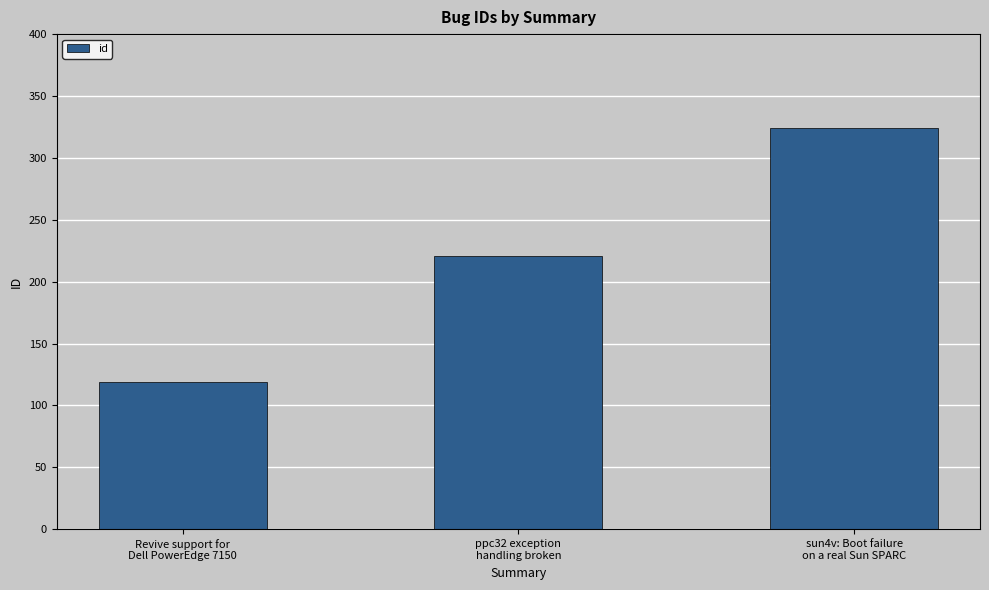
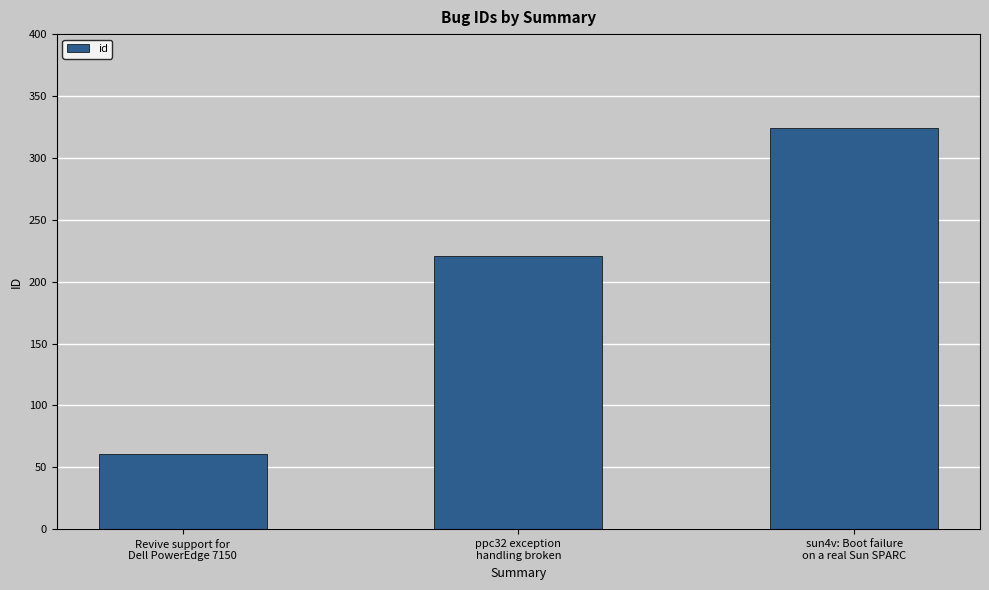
  {
-   "Revive support for Dell PowerEdge 7150": 119,
+   "Revive support for Dell PowerEdge 7150": 61,
    "ppc32 exception handling broken": 221,
    "sun4v: Boot failure on a real Sun SPARC": 324
  }
